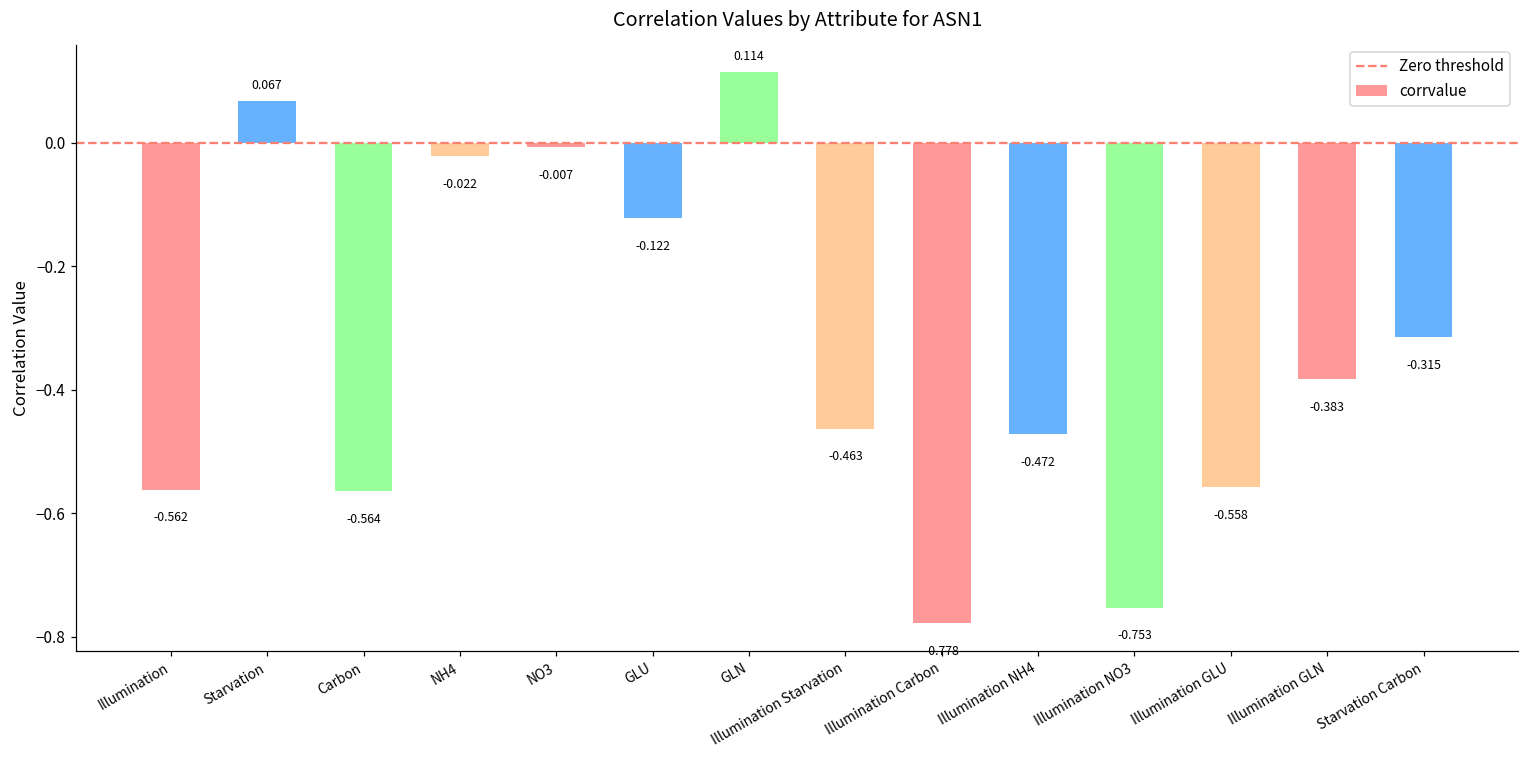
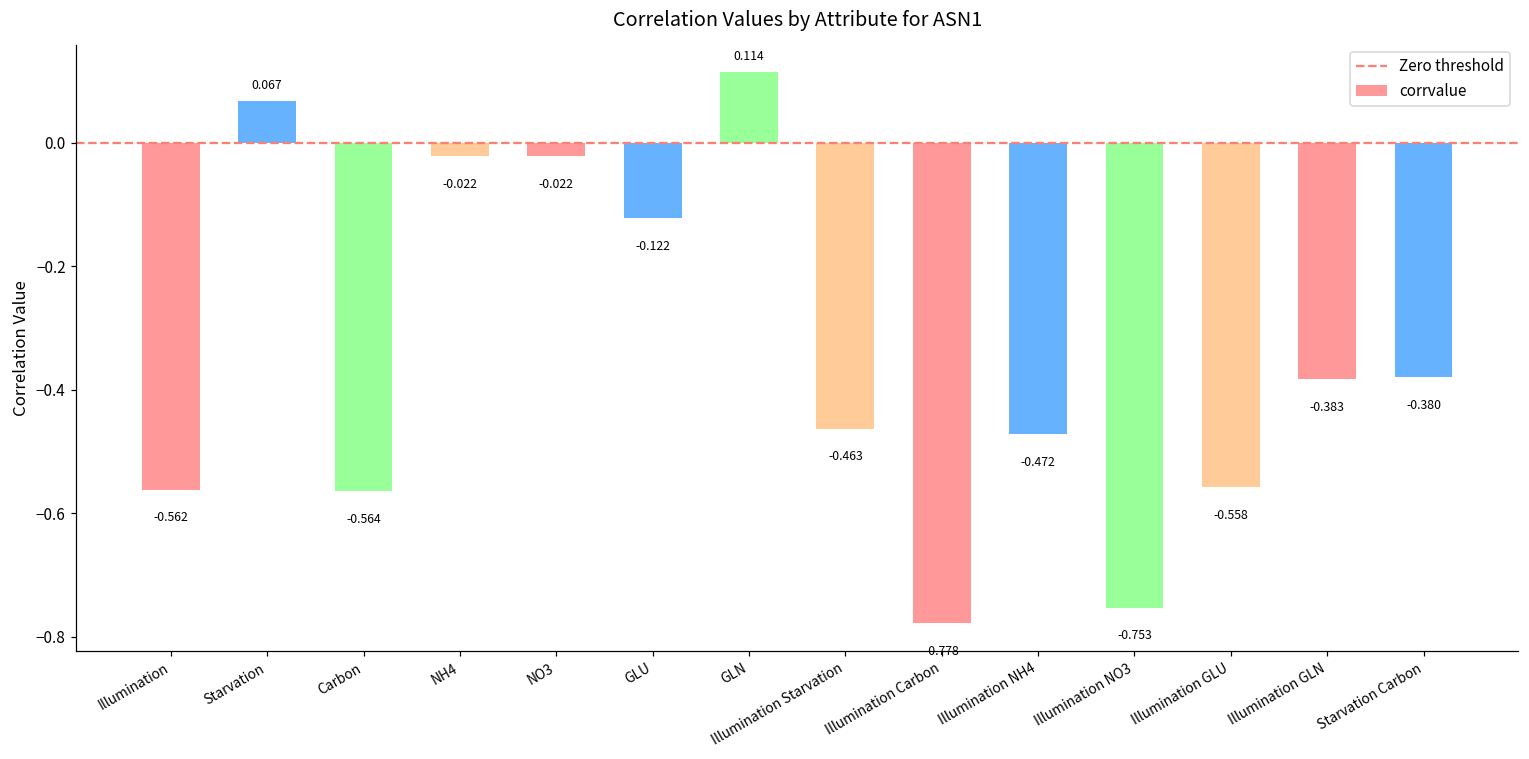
  {
    "Illumination": -0.562,
    "Starvation": 0.067,
    "Carbon": -0.564,
    "NH4": -0.022,
-   "NO3": -0.007,
+   "NO3": -0.022,
    "GLU": -0.122,
    "GLN": 0.114,
    "Illumination Starvation": -0.463,
    "Illumination Carbon": -0.778,
    "Illumination NH4": -0.472,
    "Illumination NO3": -0.753,
    "Illumination GLU": -0.558,
    "Illumination GLN": -0.383,
-   "Starvation Carbon": -0.315
+   "Starvation Carbon": -0.380
  }
